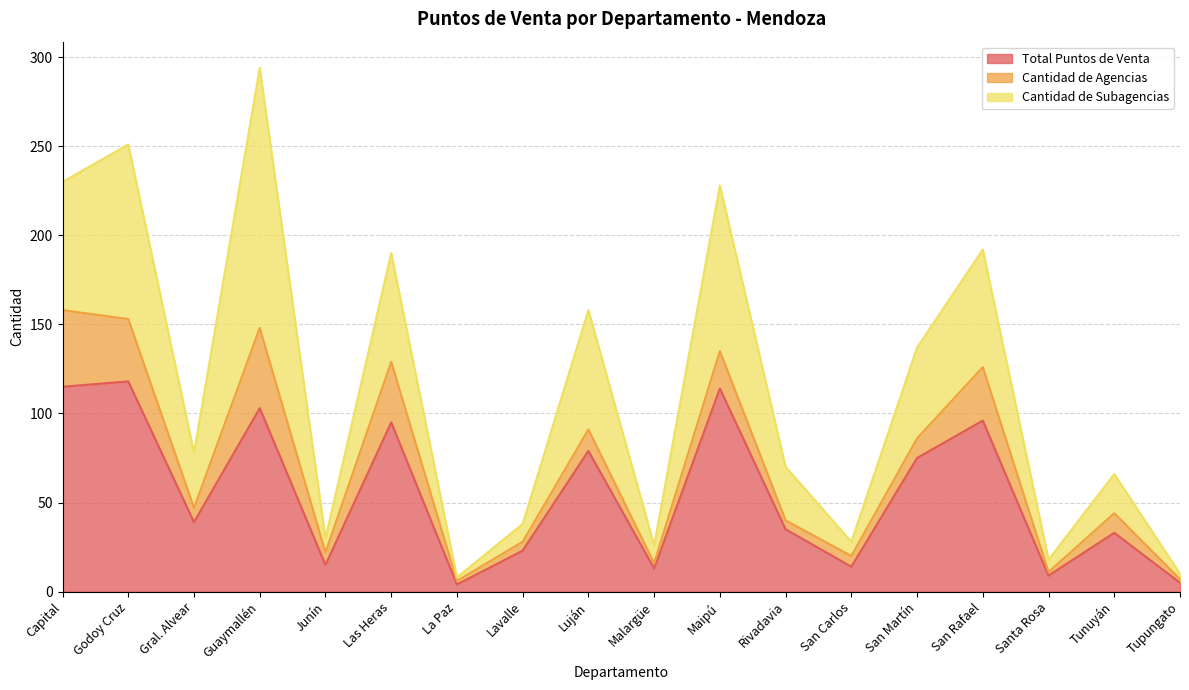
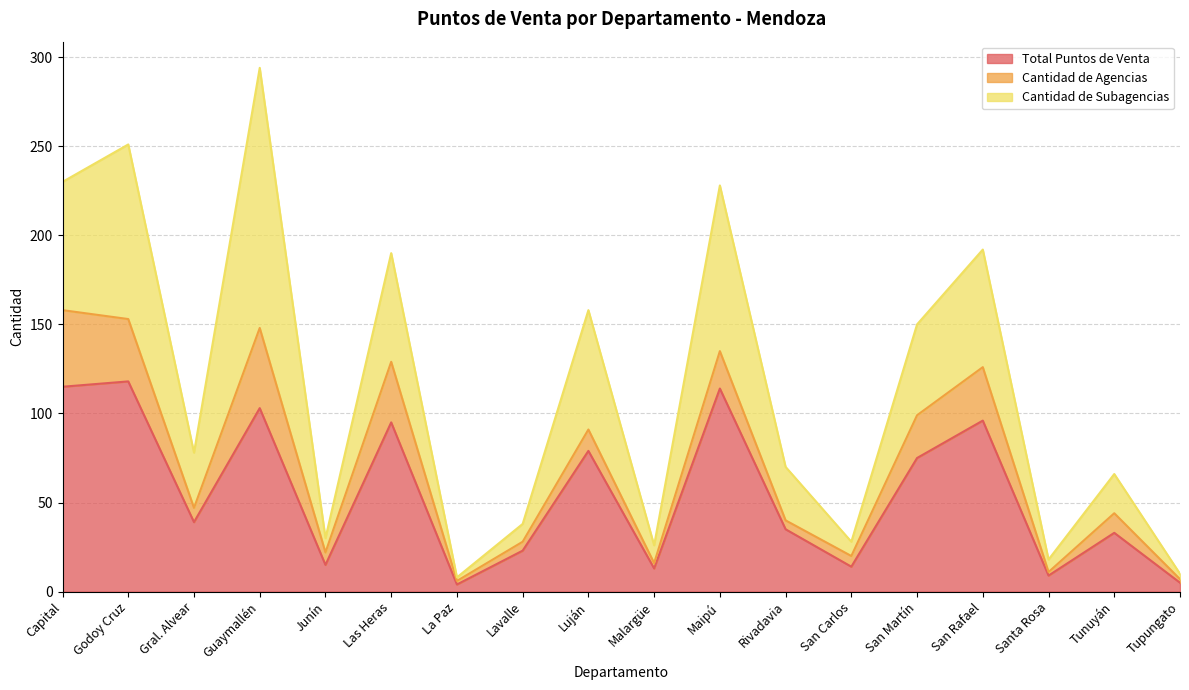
  {
    "Total Puntos de Venta": {
      "Capital": 115,
      "Godoy Cruz": 118,
      "Gral. Alvear": 39,
      "Guaymallén": 103,
      "Junín": 15,
      "Las Heras": 95,
      "La Paz": 4,
      "Lavalle": 23,
      "Luján": 79,
      "Malargüe": 13,
      "Maipú": 114,
      "Rivadavia": 35,
      "San Carlos": 14,
      "San Martín": 75,
      "San Rafael": 96,
      "Santa Rosa": 9,
      "Tunuyán": 33,
      "Tupungato": 5
    },
    "Cantidad de Agencias": {
      "Capital": 43,
      "Godoy Cruz": 35,
      "Gral. Alvear": 8,
      "Guaymallén": 45,
      "Junín": 7,
      "Las Heras": 34,
      "La Paz": 2,
      "Lavalle": 5,
      "Luján": 12,
      "Malargüe": 3,
      "Maipú": 21,
      "Rivadavia": 5,
      "San Carlos": 6,
-     "San Martín": 11,
+     "San Martín": 24,
      "San Rafael": 30,
      "Santa Rosa": 2,
      "Tunuyán": 11,
      "Tupungato": 2
    },
    "Cantidad de Subagencias": {
      "Capital": 72,
      "Godoy Cruz": 98,
      "Gral. Alvear": 31,
      "Guaymallén": 146,
      "Junín": 8,
      "Las Heras": 61,
      "La Paz": 2,
      "Lavalle": 10,
      "Luján": 67,
      "Malargüe": 10,
      "Maipú": 93,
      "Rivadavia": 30,
      "San Carlos": 8,
      "San Martín": 51,
      "San Rafael": 66,
      "Santa Rosa": 7,
      "Tunuyán": 22,
      "Tupungato": 3
    }
  }
